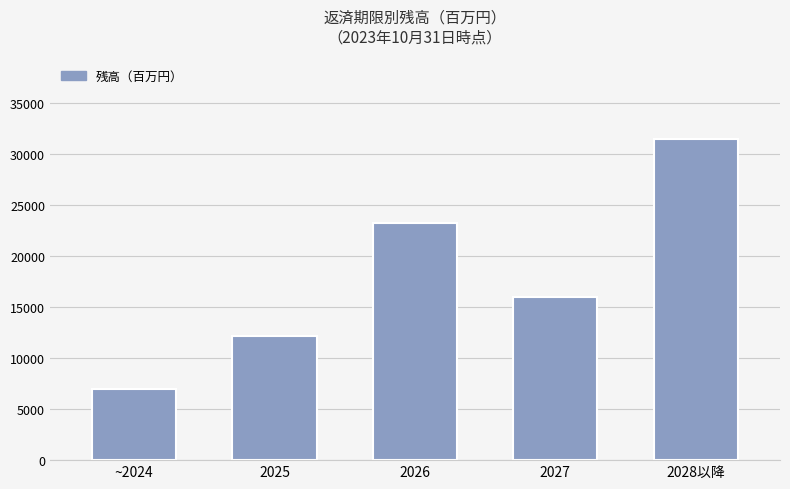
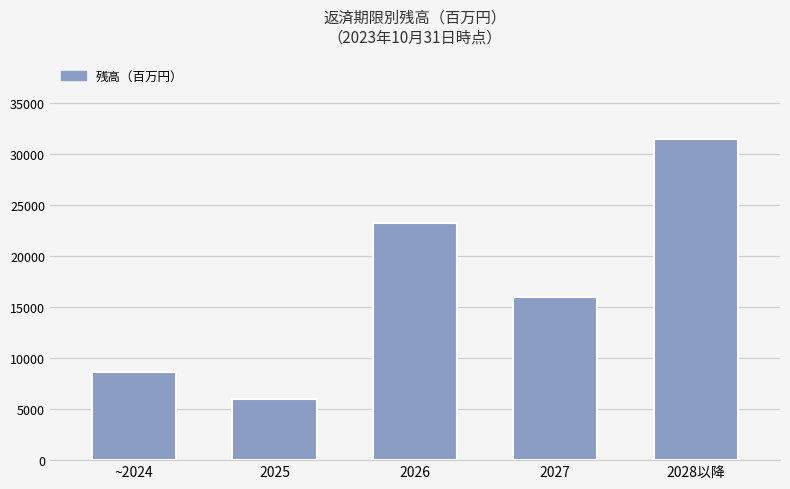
  {
-   "~2024": 7000,
-   "2025": 12200,
+   "~2024": 8700,
+   "2025": 6000,
    "2026": 23300,
    "2027": 16000,
    "2028以降": 31500
  }
